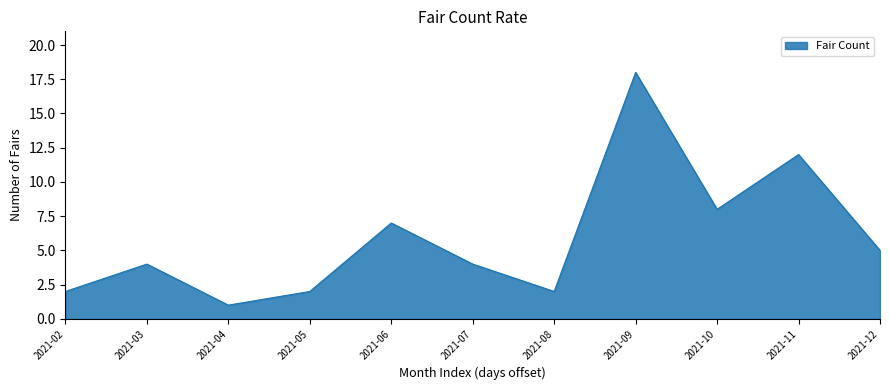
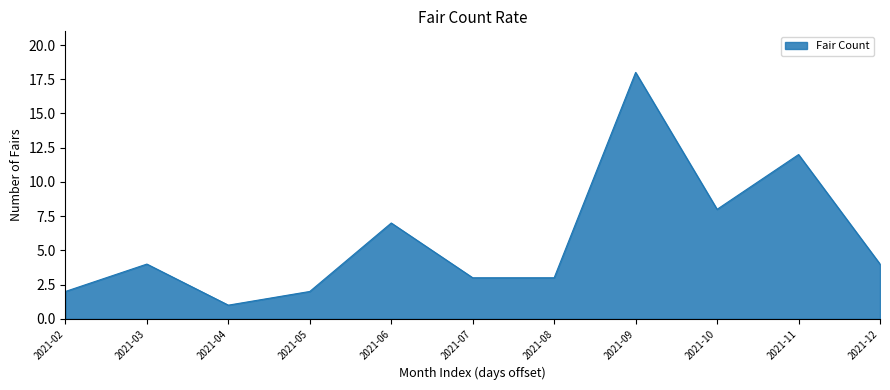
  {
    "2021-02": 2,
    "2021-03": 4,
    "2021-04": 1,
    "2021-05": 2,
    "2021-06": 7,
-   "2021-07": 4,
-   "2021-08": 2,
+   "2021-07": 3,
+   "2021-08": 3,
    "2021-09": 18,
    "2021-10": 8,
    "2021-11": 12,
-   "2021-12": 5
+   "2021-12": 4
  }
